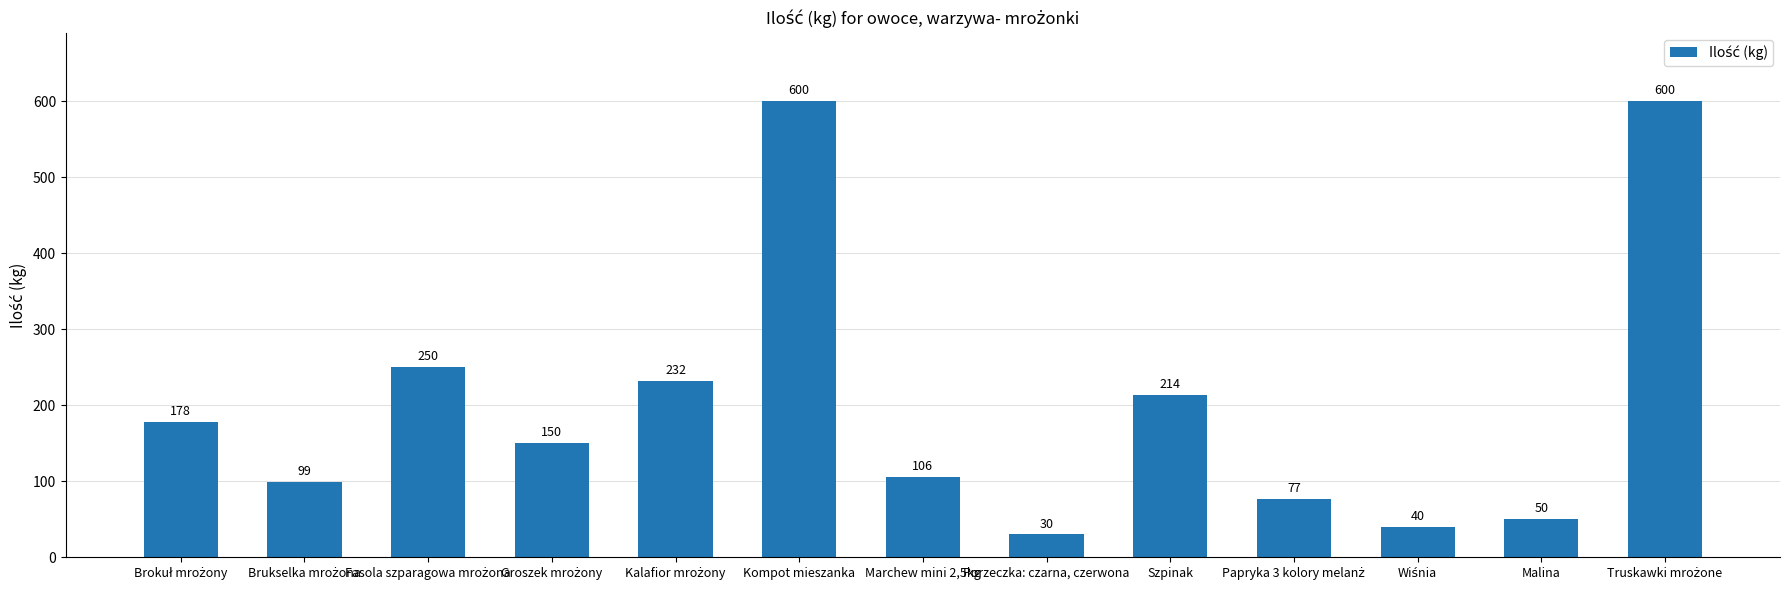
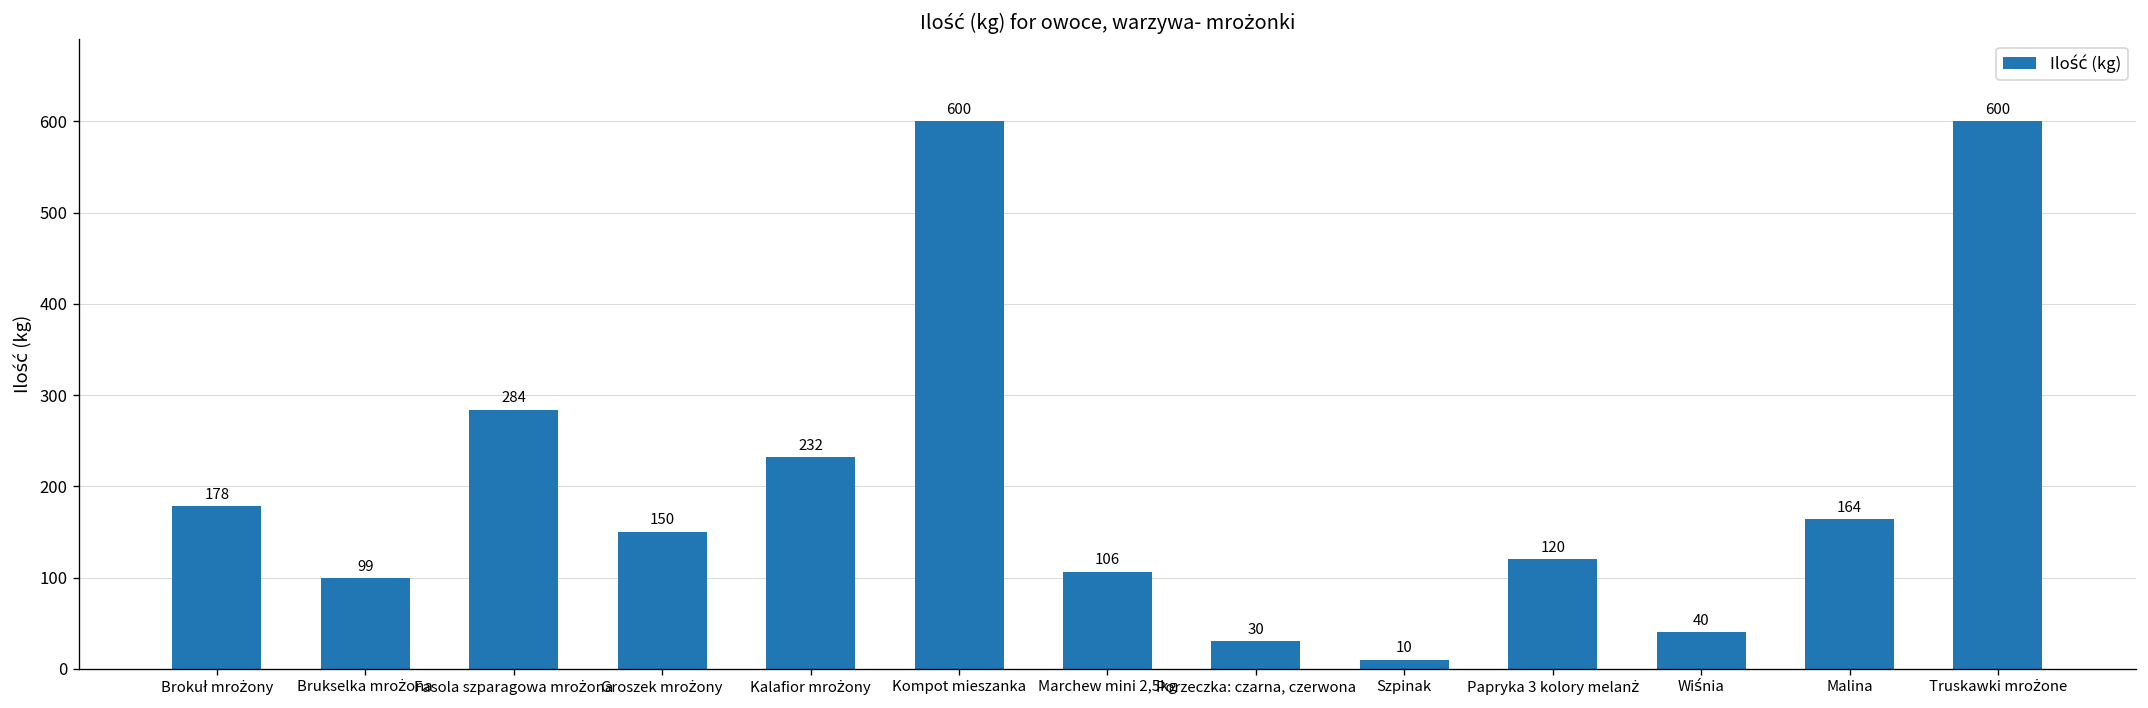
  {
    "Brokuł mrożony": 178,
    "Brukselka mrożona": 99,
-   "Fasola szparagowa mrożona": 250,
+   "Fasola szparagowa mrożona": 284,
    "Groszek mrożony": 150,
    "Kalafior mrożony": 232,
    "Kompot mieszanka": 600,
    "Marchew mini 2,5kg": 106,
    "Porzeczka: czarna, czerwona": 30,
-   "Szpinak": 214,
-   "Papryka 3 kolory melanż": 77,
+   "Szpinak": 10,
+   "Papryka 3 kolory melanż": 120,
    "Wiśnia": 40,
-   "Malina": 50,
+   "Malina": 164,
    "Truskawki mrożone": 600
  }
